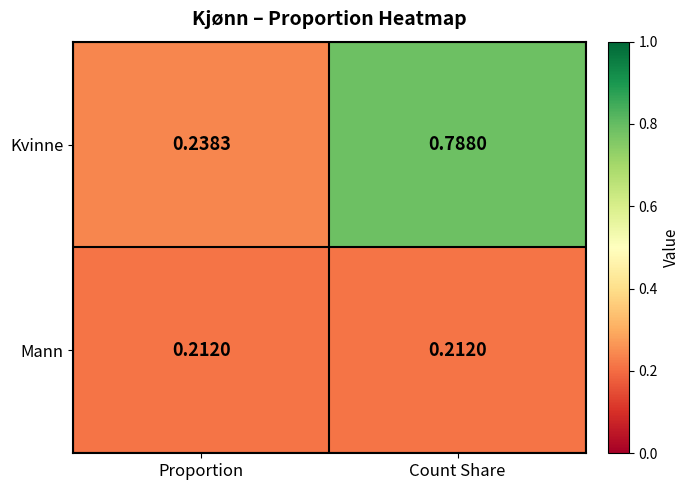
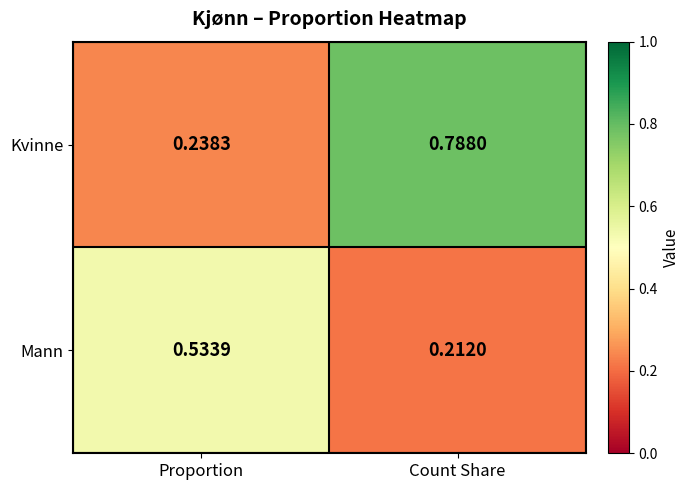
  {
    "Kvinne": {
      "Proportion": 0.2383,
      "Count Share": 0.7880
    },
    "Mann": {
-     "Proportion": 0.2120,
+     "Proportion": 0.5339,
      "Count Share": 0.2120
    }
  }
